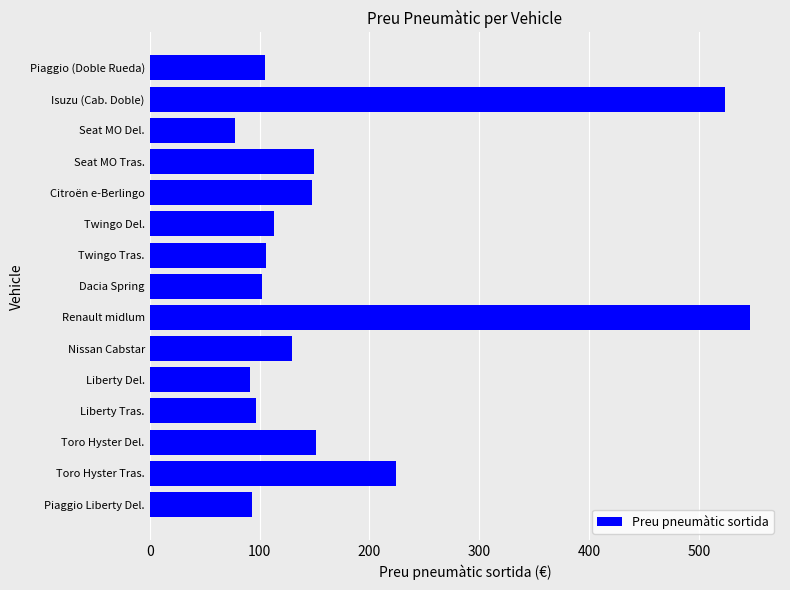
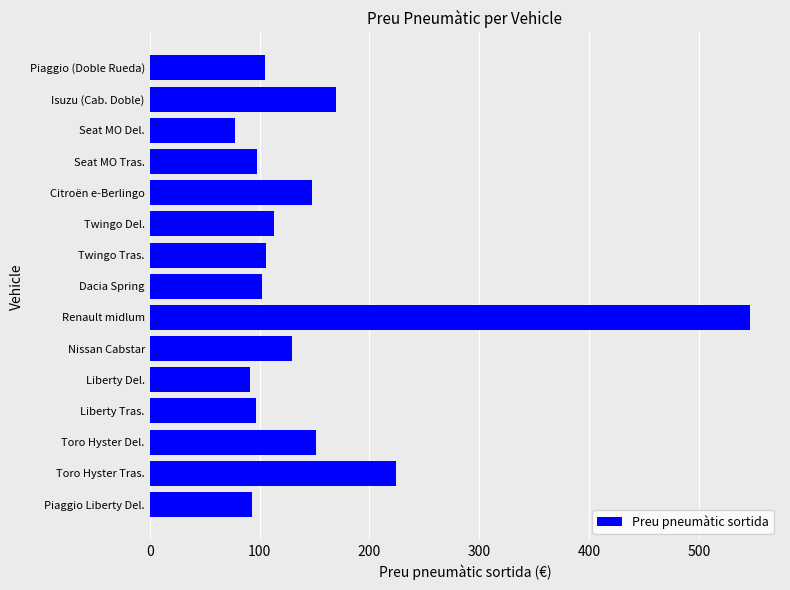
  {
    "Piaggio (Doble Rueda)": 105,
-   "Isuzu (Cab. Doble)": 524,
+   "Isuzu (Cab. Doble)": 170,
    "Seat MO Del.": 77,
-   "Seat MO Tras.": 150,
+   "Seat MO Tras.": 98,
    "Citroën e-Berlingo": 148,
    "Twingo Del.": 113,
    "Twingo Tras.": 105,
    "Dacia Spring": 102,
    "Renault midlum": 546,
    "Nissan Cabstar": 130,
    "Liberty Del.": 91,
    "Liberty Tras.": 97,
    "Toro Hyster Del.": 152,
    "Toro Hyster Tras.": 224,
    "Piaggio Liberty Del.": 93
  }
